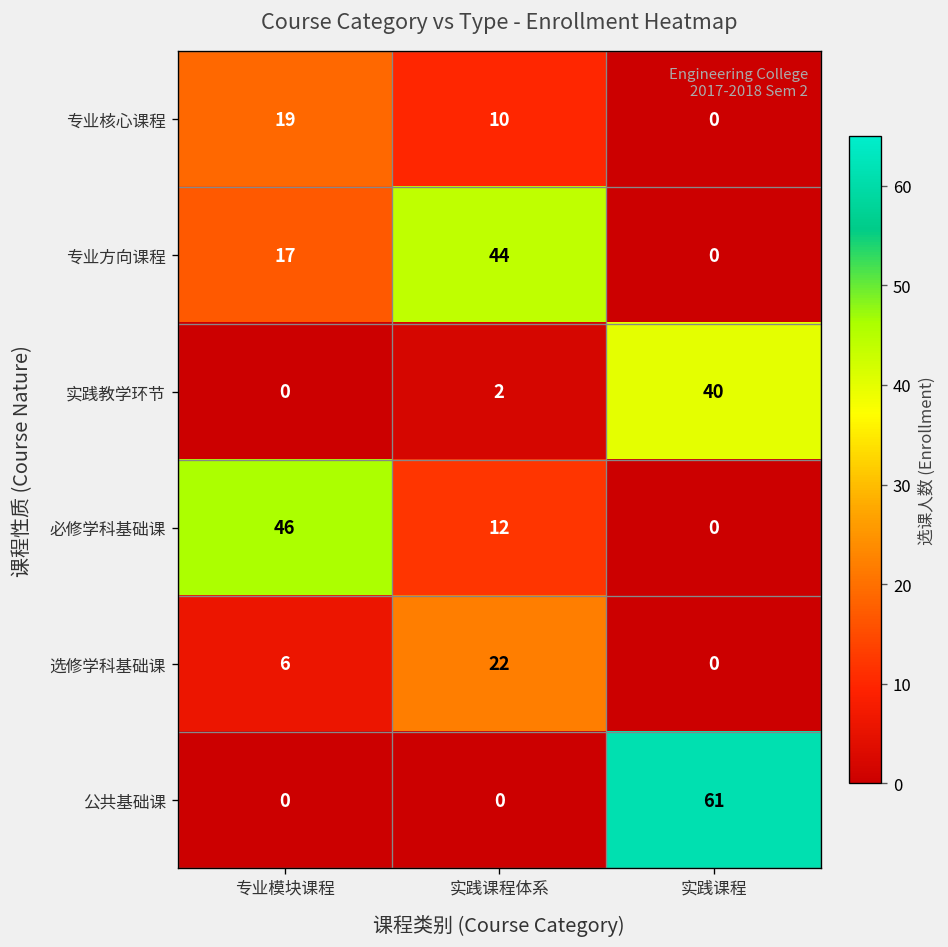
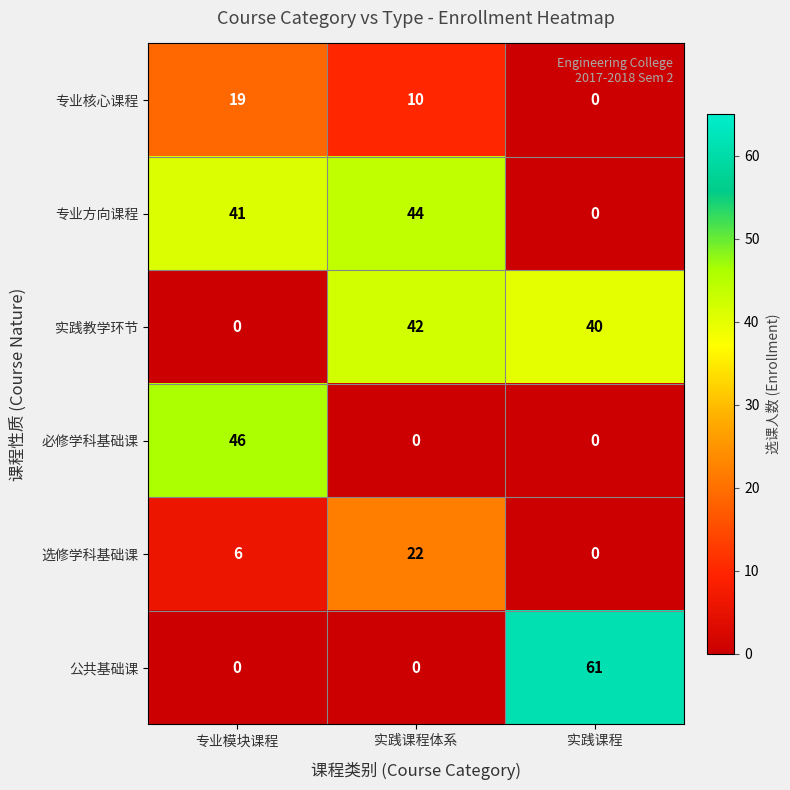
  {
    "专业核心课程": {
      "专业模块课程": 19,
      "实践课程体系": 10
    },
    "专业方向课程": {
-     "专业模块课程": 17,
+     "专业模块课程": 41,
      "实践课程体系": 44,
      "实践课程": 0
    },
    "实践教学环节": {
      "专业模块课程": 0,
-     "实践课程体系": 2,
+     "实践课程体系": 42,
      "实践课程": 40
    },
    "必修学科基础课": {
      "专业模块课程": 46,
-     "实践课程体系": 12,
+     "实践课程体系": 0,
      "实践课程": 0
    },
    "选修学科基础课": {
      "专业模块课程": 6,
      "实践课程体系": 22,
      "实践课程": 0
    },
    "公共基础课": {
      "专业模块课程": 0,
      "实践课程体系": 0,
      "实践课程": 61
    }
  }
